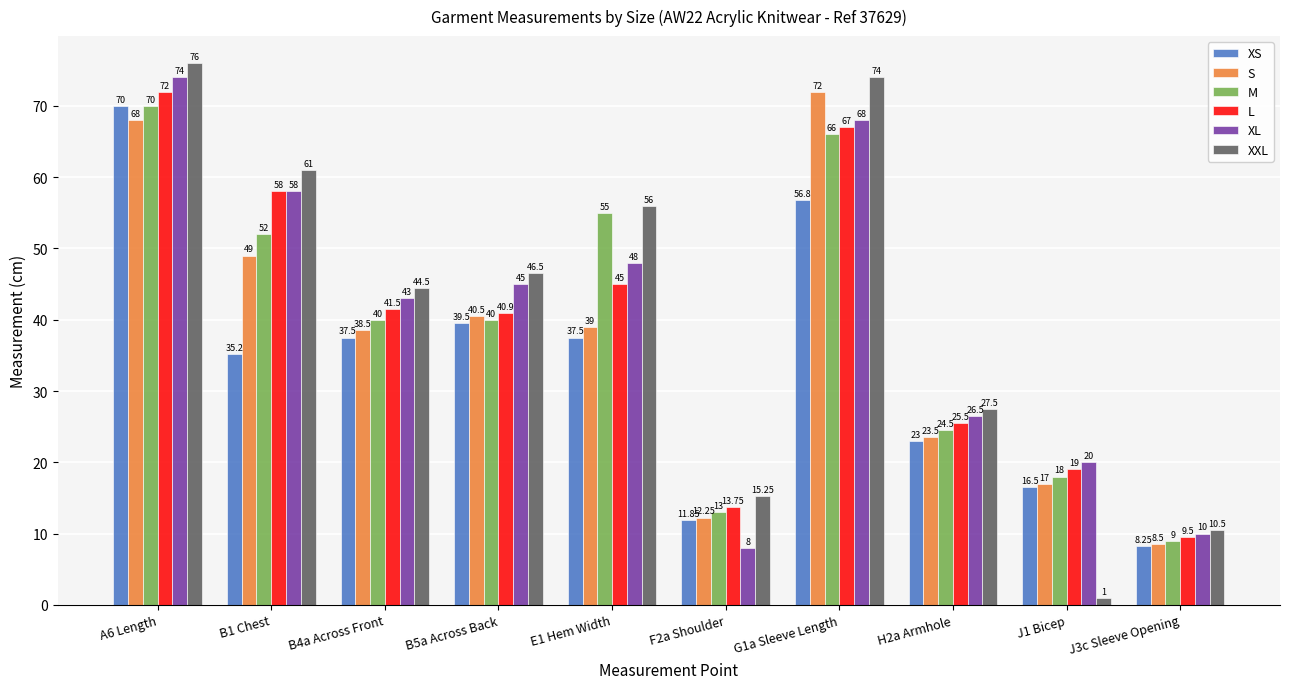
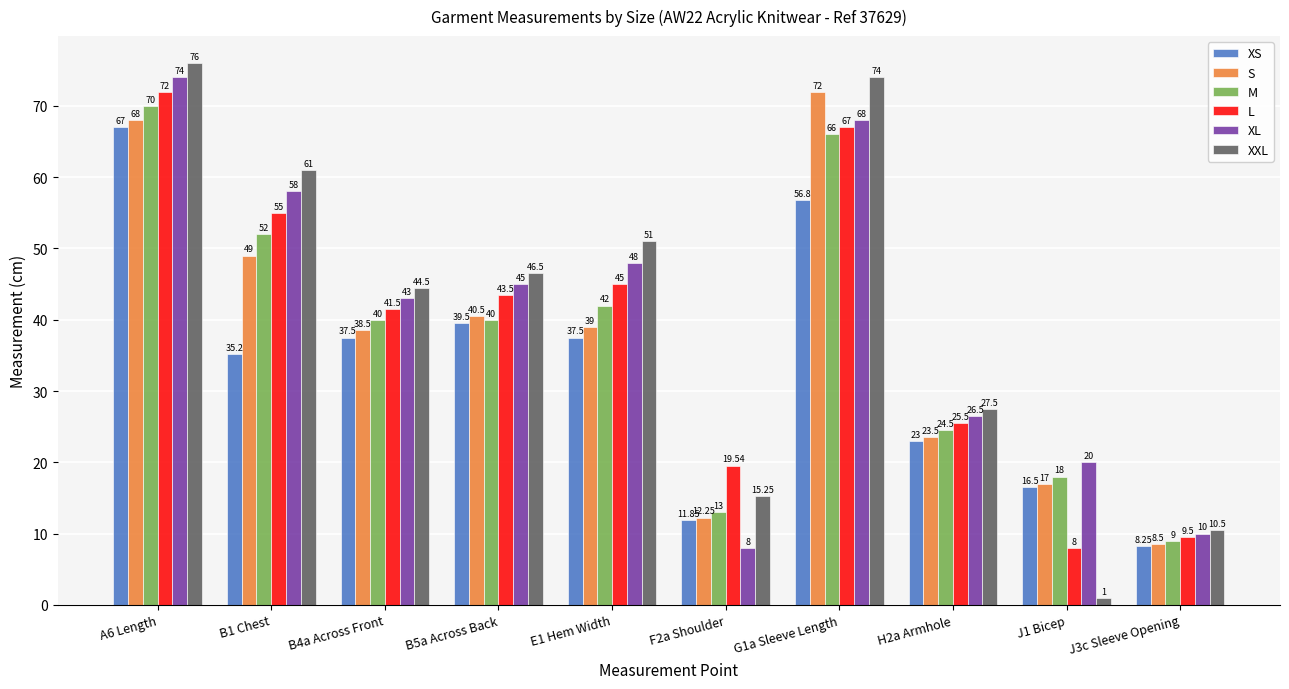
  {
    "XS": {
-     "A6 Length": 70,
+     "A6 Length": 67,
      "B1 Chest": 35.2,
      "B4a Across Front": 37.5,
      "B5a Across Back": 39.5,
      "E1 Hem Width": 37.5,
      "G1a Sleeve Length": 56.8,
      "H2a Armhole": 23,
      "J1 Bicep": 16.5,
      "J3c Sleeve Opening": 8.25
    },
    "S": {
      "A6 Length": 68,
      "B1 Chest": 49,
      "B4a Across Front": 38.5,
      "B5a Across Back": 40.5,
      "E1 Hem Width": 39,
      "G1a Sleeve Length": 72,
      "H2a Armhole": 23.5,
      "J1 Bicep": 17,
      "J3c Sleeve Opening": 8.5
    },
    "M": {
      "A6 Length": 70,
      "B1 Chest": 52,
      "B4a Across Front": 40,
      "B5a Across Back": 40,
-     "E1 Hem Width": 55,
+     "E1 Hem Width": 42,
      "F2a Shoulder": 13,
      "G1a Sleeve Length": 66,
      "H2a Armhole": 24.5,
      "J1 Bicep": 18,
      "J3c Sleeve Opening": 9
    },
    "L": {
      "A6 Length": 72,
-     "B1 Chest": 58,
+     "B1 Chest": 55,
      "B4a Across Front": 41.5,
-     "B5a Across Back": 40.9,
+     "B5a Across Back": 43.5,
      "E1 Hem Width": 45,
-     "F2a Shoulder": 13.75,
+     "F2a Shoulder": 19.54,
      "G1a Sleeve Length": 67,
      "H2a Armhole": 25.5,
-     "J1 Bicep": 19,
+     "J1 Bicep": 8,
      "J3c Sleeve Opening": 9.5
    },
    "XL": {
      "A6 Length": 74,
      "B1 Chest": 58,
      "B4a Across Front": 43,
      "B5a Across Back": 45,
      "E1 Hem Width": 48,
      "F2a Shoulder": 8,
      "G1a Sleeve Length": 68,
      "H2a Armhole": 26.5,
      "J1 Bicep": 20,
      "J3c Sleeve Opening": 10
    },
    "XXL": {
      "A6 Length": 76,
      "B1 Chest": 61,
      "B4a Across Front": 44.5,
      "B5a Across Back": 46.5,
-     "E1 Hem Width": 56,
+     "E1 Hem Width": 51,
      "F2a Shoulder": 15.25,
      "G1a Sleeve Length": 74,
      "H2a Armhole": 27.5,
      "J1 Bicep": 1,
      "J3c Sleeve Opening": 10.5
    }
  }
